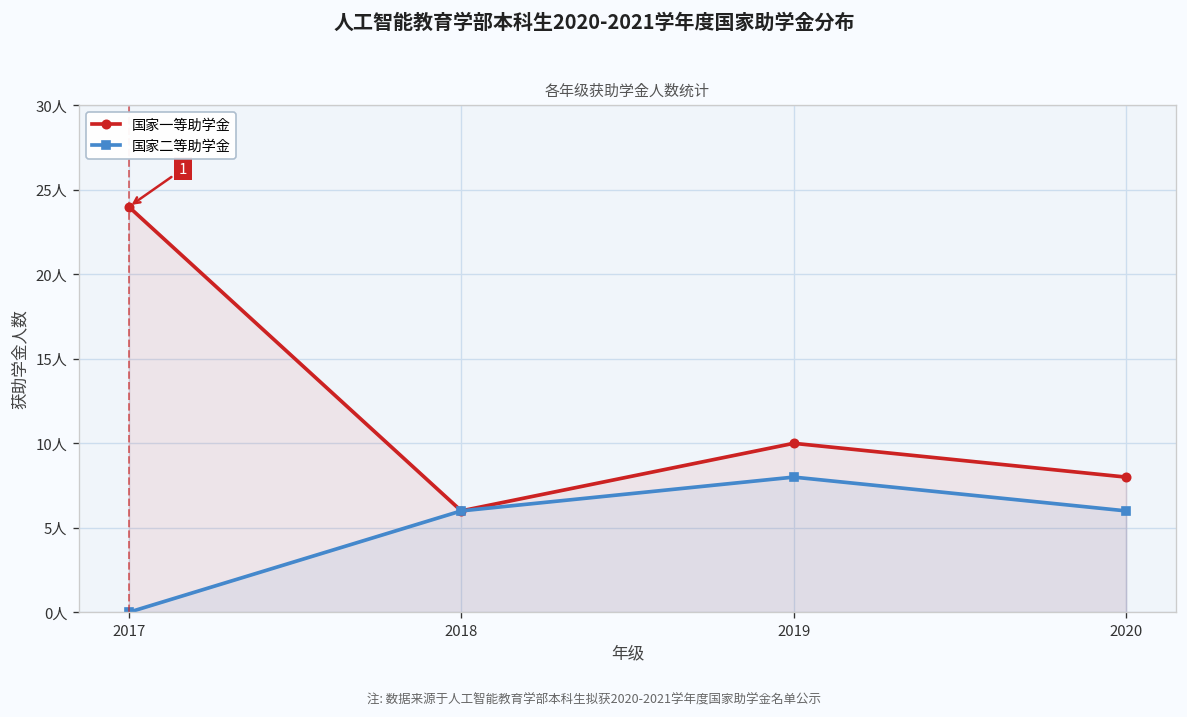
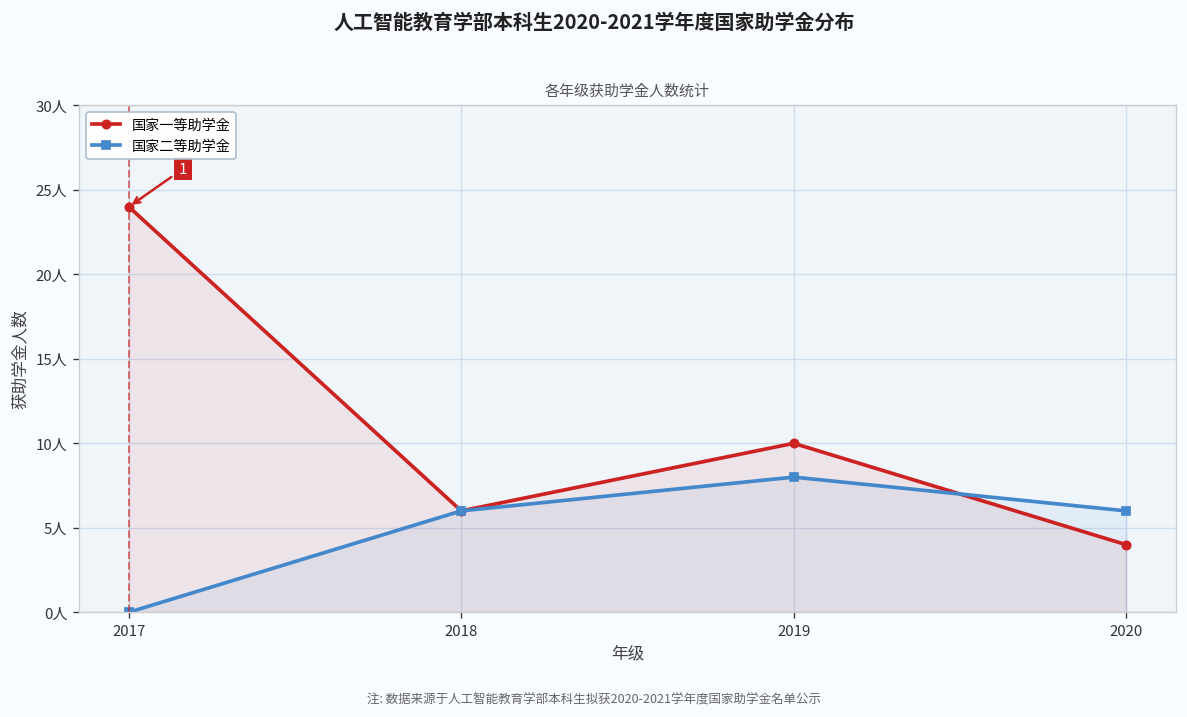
  {
    "国家一等助学金": {
      "2017": "24人",
      "2019": "10人",
-     "2020": "8人"
+     "2020": "4人"
    },
    "国家二等助学金": {
      "2017": "0人",
      "2019": "8人",
      "2020": "6人"
    }
  }
